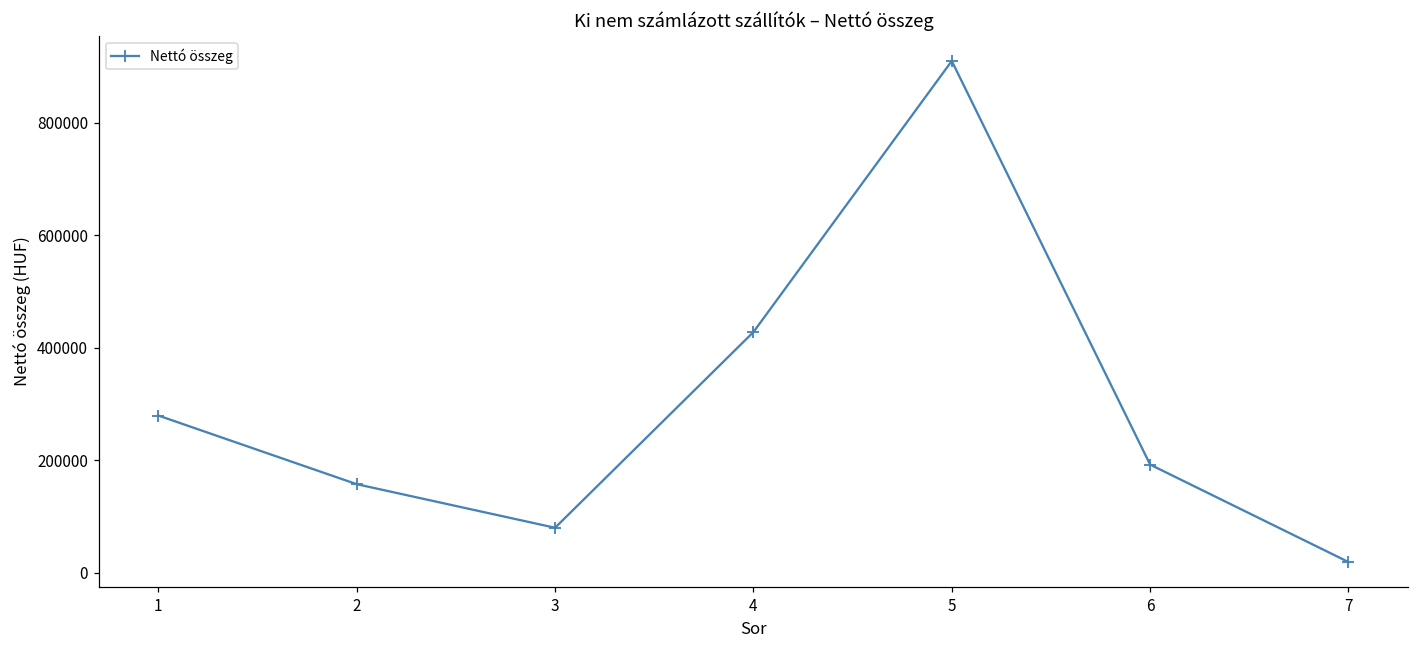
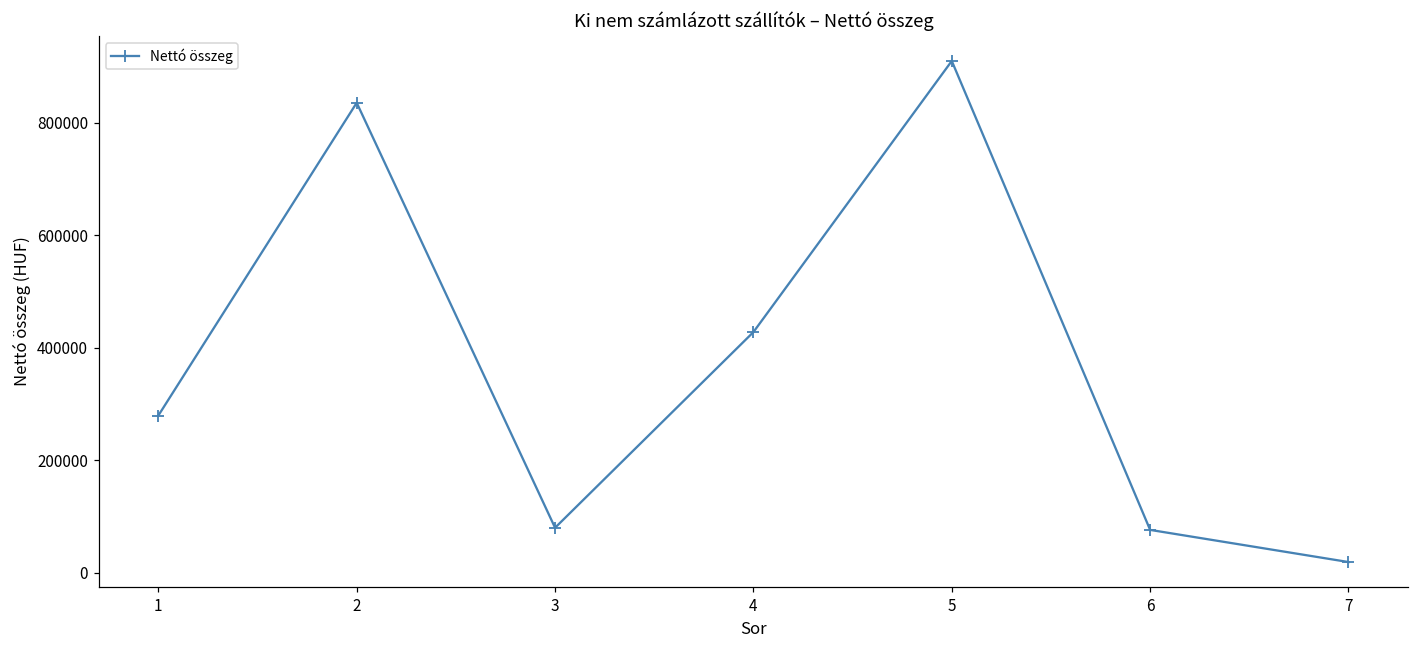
  {
    "1": 280000,
-   "2": 160000,
+   "2": 840000,
    "3": 80000,
    "4": 430000,
    "5": 910000,
-   "6": 190000,
+   "6": 80000,
    "7": 20000
  }
